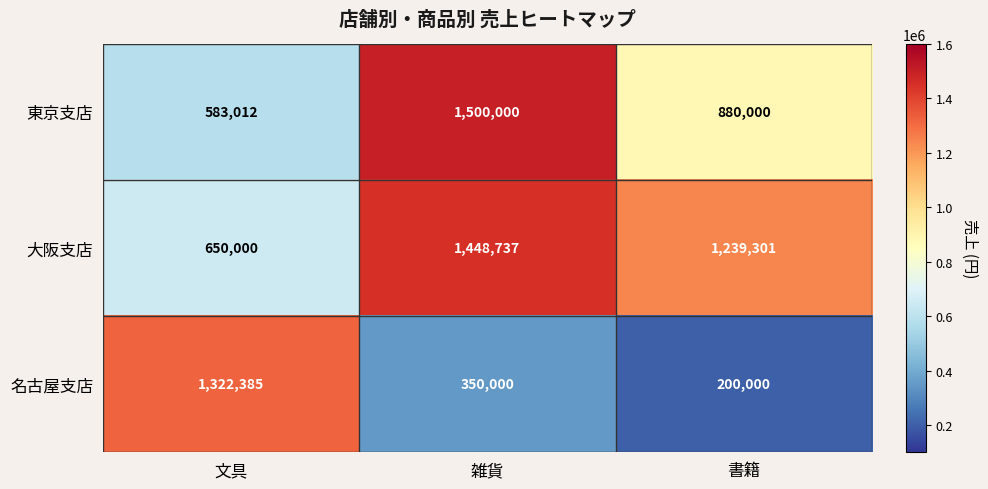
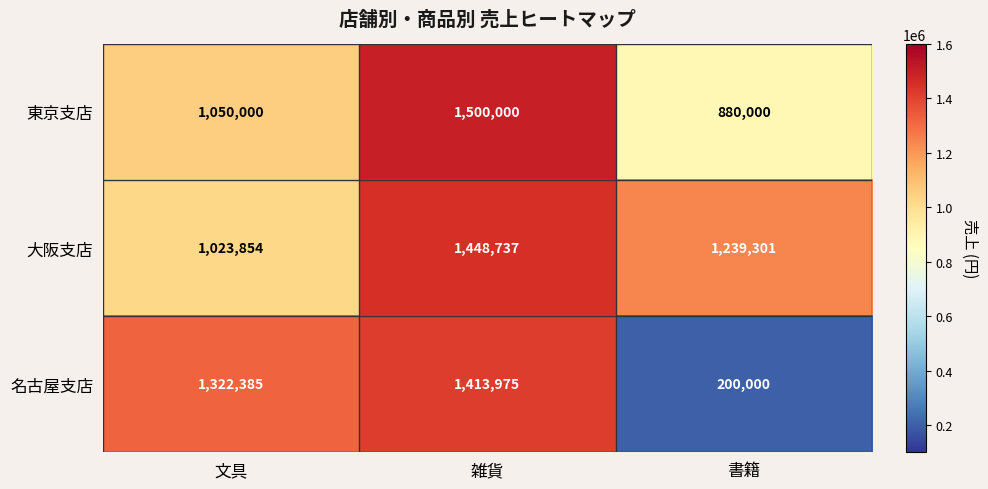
  {
    "東京支店": {
-     "文具": "583,012",
+     "文具": "1,050,000",
      "雑貨": "1,500,000",
      "書籍": "880,000"
    },
    "大阪支店": {
-     "文具": "650,000",
+     "文具": "1,023,854",
      "雑貨": "1,448,737",
      "書籍": "1,239,301"
    },
    "名古屋支店": {
      "文具": "1,322,385",
-     "雑貨": "350,000",
+     "雑貨": "1,413,975",
      "書籍": "200,000"
    }
  }
